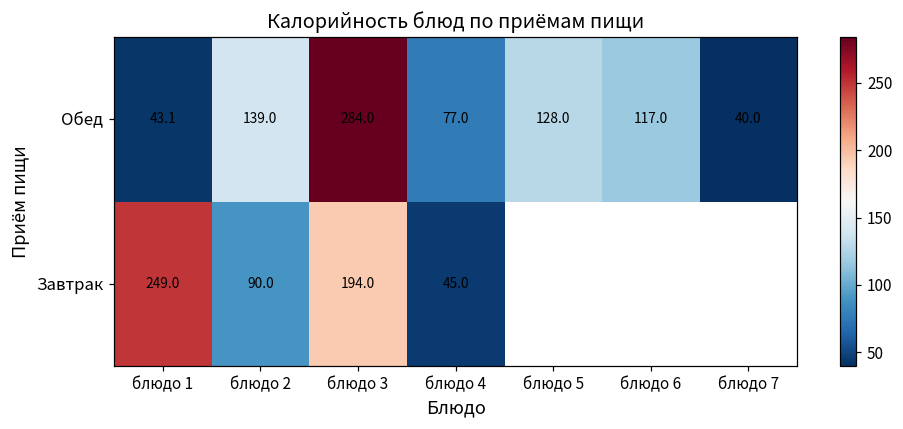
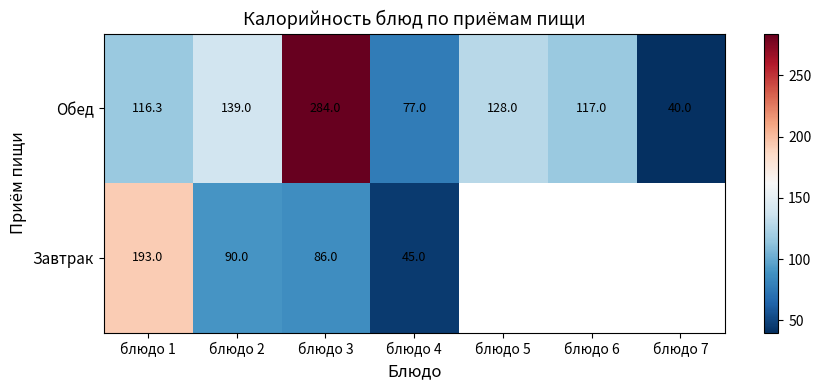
  {
    "Обед": {
-     "блюдо 1": 43.1,
+     "блюдо 1": 116.3,
      "блюдо 2": 139.0,
      "блюдо 3": 284.0,
      "блюдо 4": 77.0,
      "блюдо 5": 128.0,
      "блюдо 6": 117.0,
      "блюдо 7": 40.0
    },
    "Завтрак": {
-     "блюдо 1": 249.0,
+     "блюдо 1": 193.0,
      "блюдо 2": 90.0,
-     "блюдо 3": 194.0,
+     "блюдо 3": 86.0,
      "блюдо 4": 45.0
    }
  }
